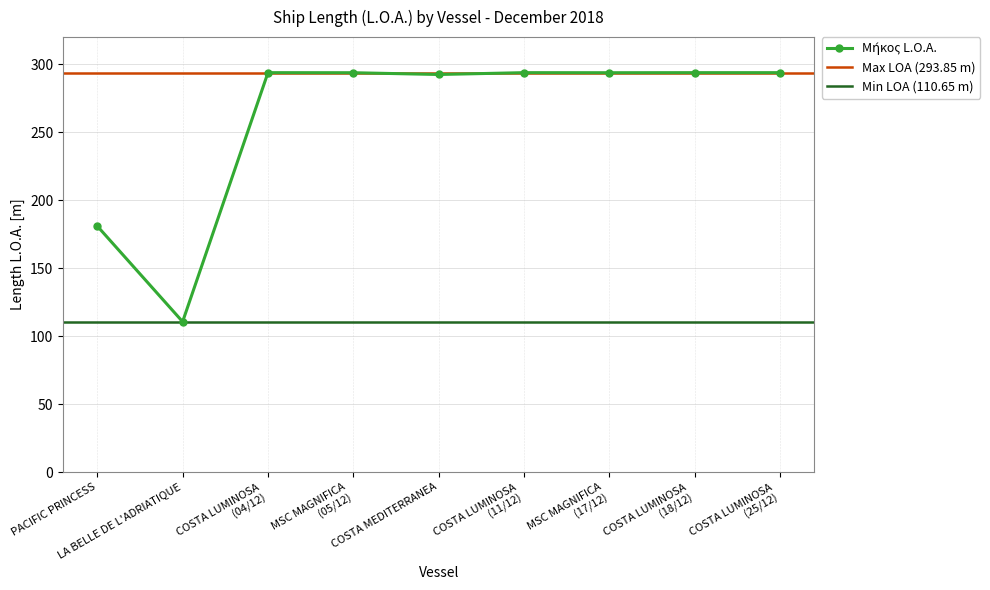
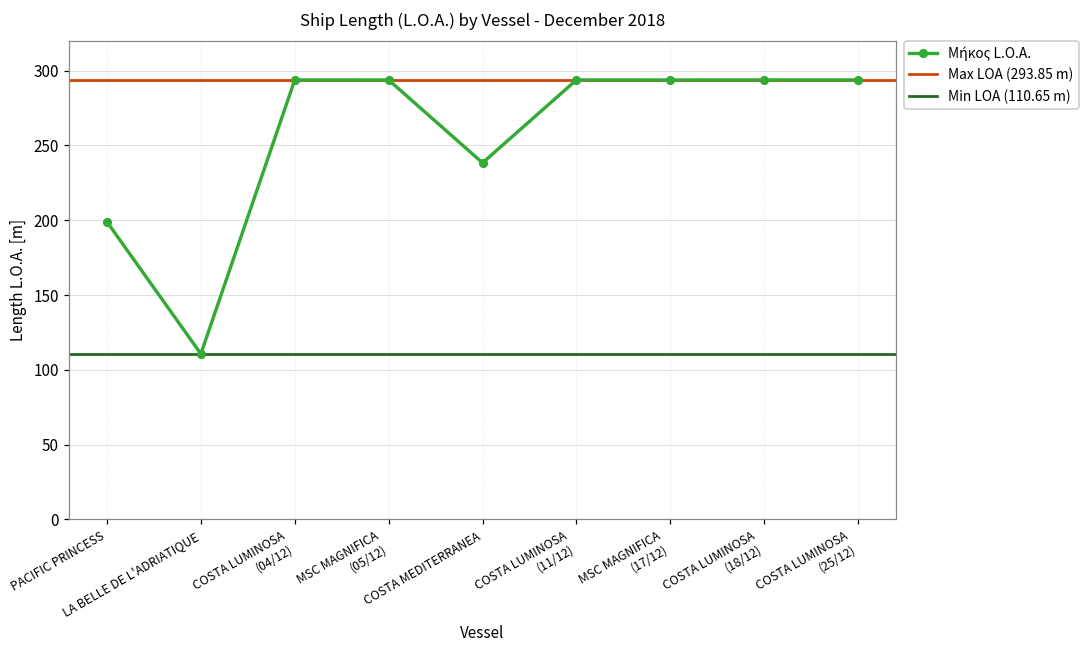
  {
-   "PACIFIC PRINCESS": 181,
+   "PACIFIC PRINCESS": 199,
    "LA BELLE DE L'ADRIATIQUE": 111,
    "COSTA LUMINOSA (04/12)": 294,
    "MSC MAGNIFICA (05/12)": 294,
-   "COSTA MEDITERRANEA": 293,
+   "COSTA MEDITERRANEA": 238,
    "COSTA LUMINOSA (11/12)": 294,
    "MSC MAGNIFICA (17/12)": 294,
    "COSTA LUMINOSA (18/12)": 294,
    "COSTA LUMINOSA (25/12)": 294
  }
